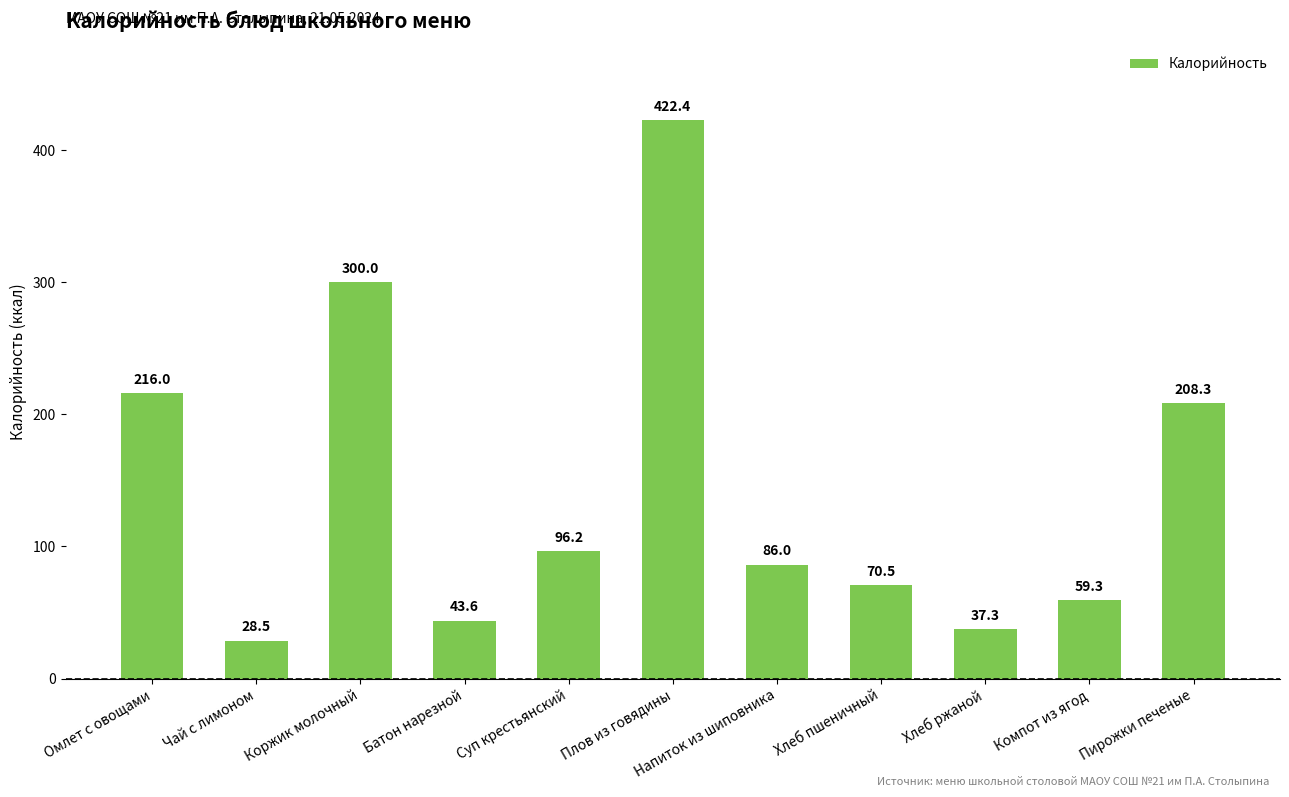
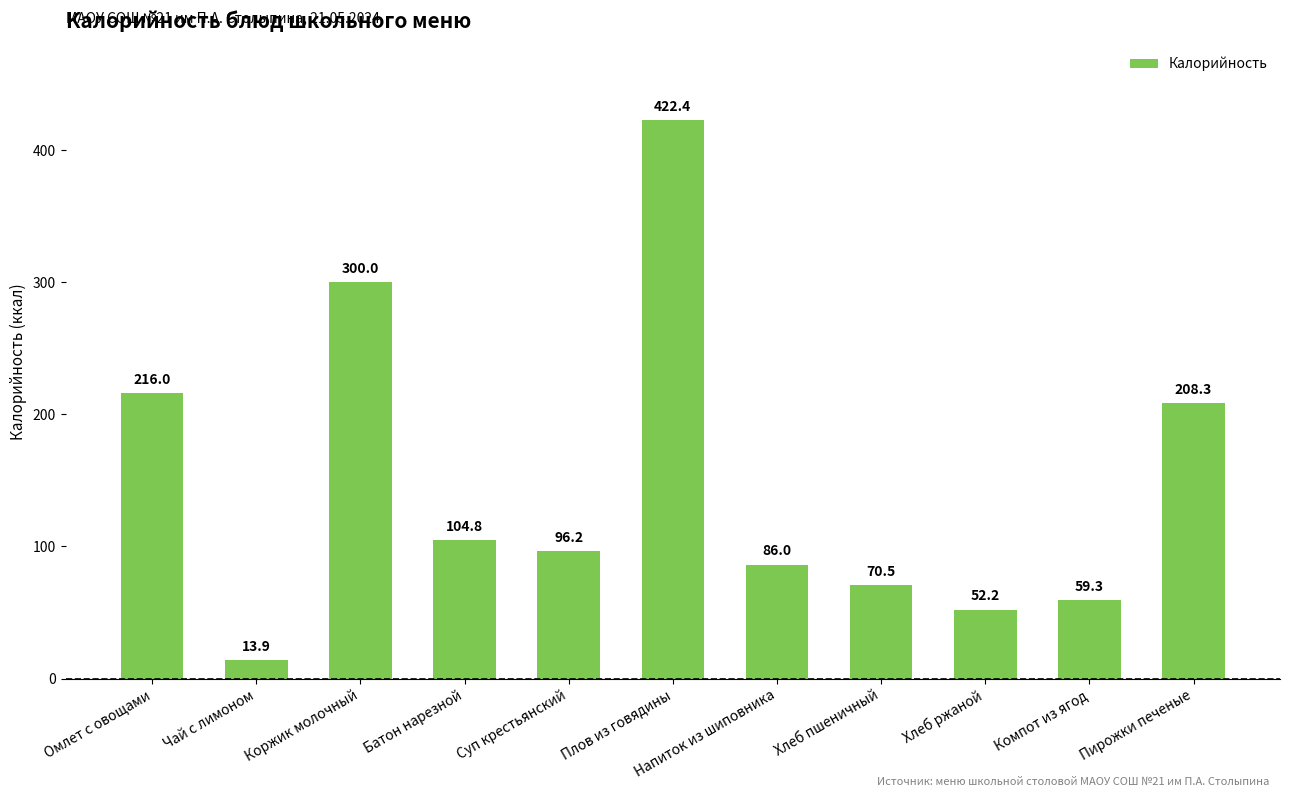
  {
    "Омлет с овощами": 216.0,
-   "Чай с лимоном": 28.5,
+   "Чай с лимоном": 13.9,
    "Коржик молочный": 300.0,
-   "Батон нарезной": 43.6,
+   "Батон нарезной": 104.8,
    "Суп крестьянский": 96.2,
    "Плов из говядины": 422.4,
    "Напиток из шиповника": 86.0,
    "Хлеб пшеничный": 70.5,
-   "Хлеб ржаной": 37.3,
+   "Хлеб ржаной": 52.2,
    "Компот из ягод": 59.3,
    "Пирожки печеные": 208.3
  }
